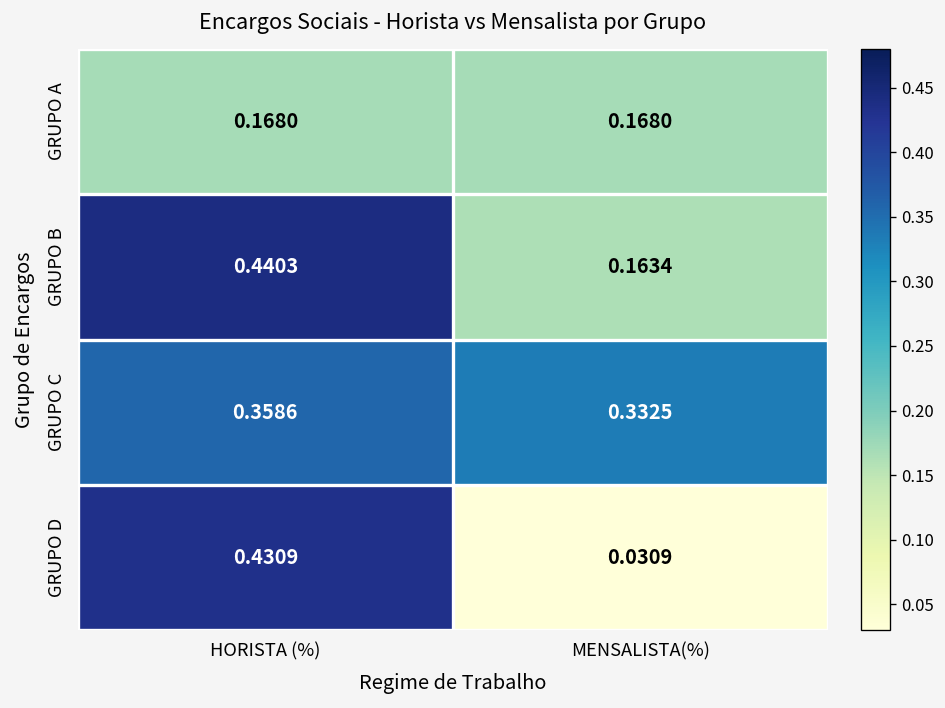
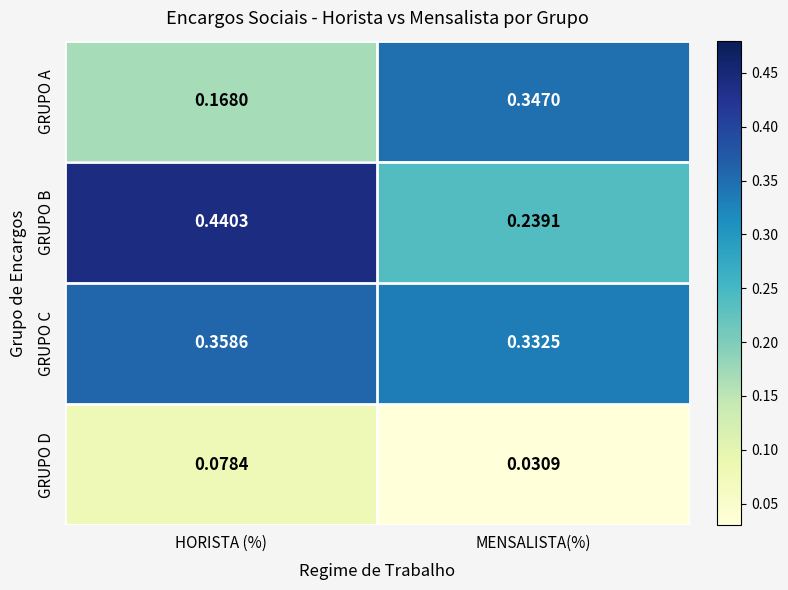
  {
    "GRUPO A": {
      "HORISTA (%)": 0.1680,
-     "MENSALISTA(%)": 0.1680
+     "MENSALISTA(%)": 0.3470
    },
    "GRUPO B": {
      "HORISTA (%)": 0.4403,
-     "MENSALISTA(%)": 0.1634
+     "MENSALISTA(%)": 0.2391
    },
    "GRUPO C": {
      "HORISTA (%)": 0.3586,
      "MENSALISTA(%)": 0.3325
    },
    "GRUPO D": {
-     "HORISTA (%)": 0.4309,
+     "HORISTA (%)": 0.0784,
      "MENSALISTA(%)": 0.0309
    }
  }
